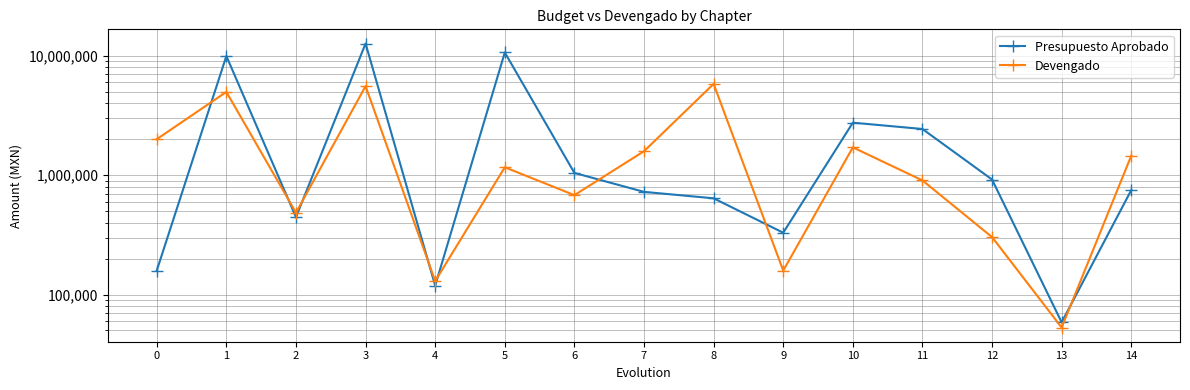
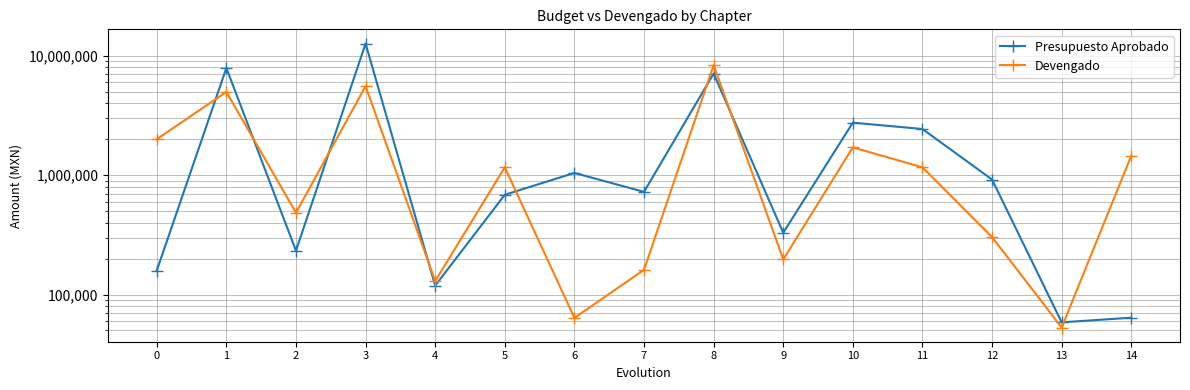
  {
    "Presupuesto Aprobado": {
      "0": "160,000",
-     "1": "10,000,000",
-     "2": "450,000",
+     "1": "8,000,000",
+     "2": "230,000",
      "3": "13,000,000",
      "4": "120,000",
-     "5": "11,000,000",
+     "5": "700,000",
      "6": "1,000,000",
      "7": "700,000",
-     "8": "600,000",
+     "8": "7,000,000",
      "9": "330,000",
      "10": "2,800,000",
      "11": "2,400,000",
      "12": "900,000",
      "13": "60,000",
-     "14": "800,000"
+     "14": "60,000"
    },
    "Devengado": {
      "0": "2,000,000",
      "1": "5,000,000",
      "2": "480,000",
      "3": "6,000,000",
      "4": "130,000",
      "5": "1,200,000",
-     "6": "700,000",
-     "7": "1,600,000",
-     "8": "6,000,000",
-     "9": "160,000",
+     "6": "60,000",
+     "7": "160,000",
+     "8": "8,000,000",
+     "9": "200,000",
      "10": "1,700,000",
-     "11": "900,000",
+     "11": "1,200,000",
      "12": "300,000",
      "13": "50,000",
      "14": "1,500,000"
    }
  }
